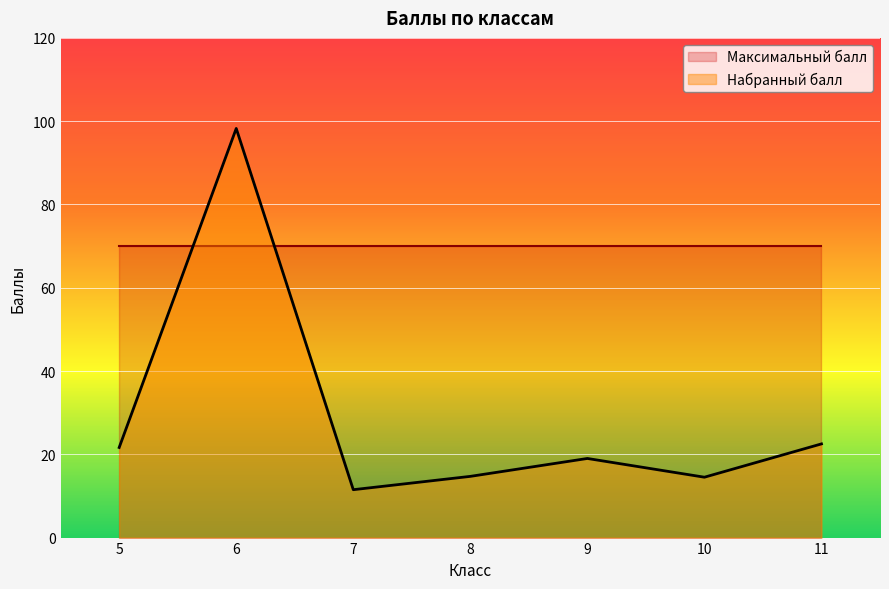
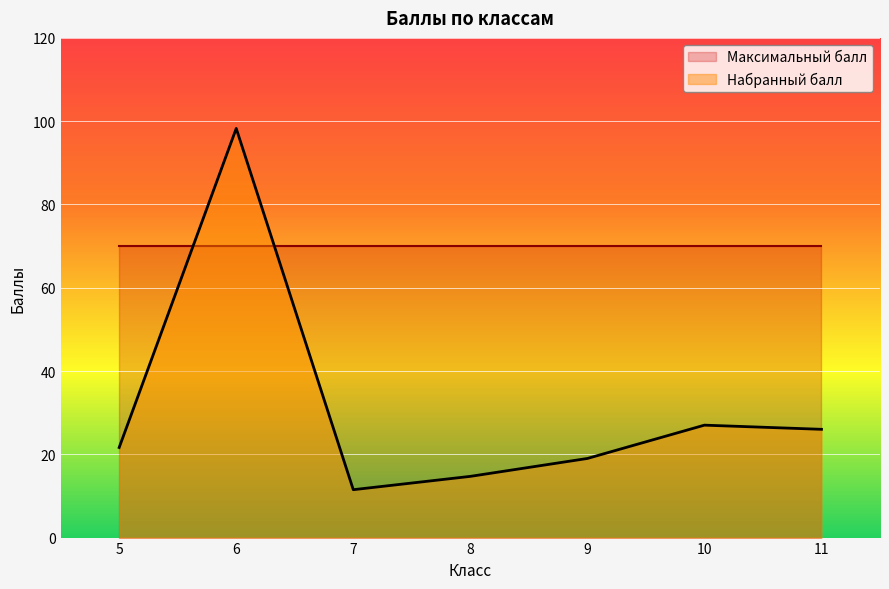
  {
    "Максимальный балл": {
      "5": 70,
      "6": 70,
      "7": 70,
      "8": 70,
      "9": 70,
      "10": 70,
      "11": 70
    },
    "Набранный балл": {
      "5": 22,
      "6": 98,
      "7": 12,
      "8": 15,
      "9": 19,
-     "10": 15,
-     "11": 23
+     "10": 27,
+     "11": 26
    }
  }
